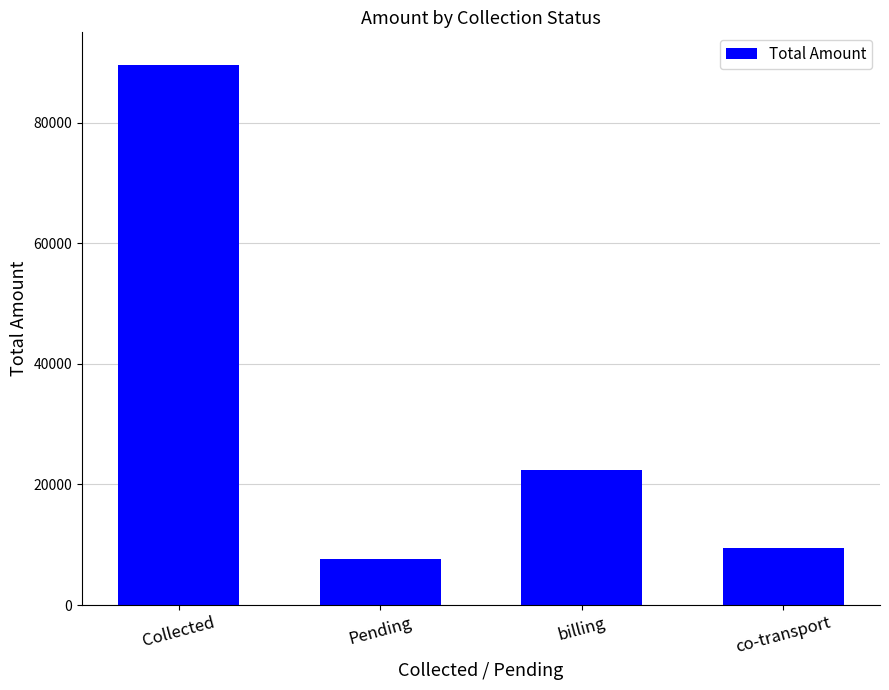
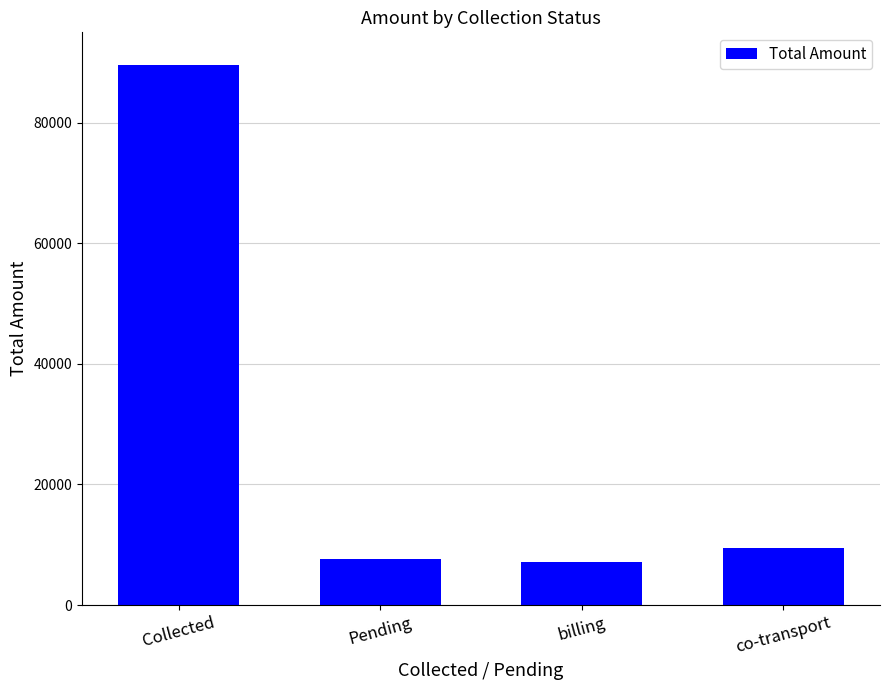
  {
    "Collected": 90000,
    "Pending": 8000,
-   "billing": 22000,
+   "billing": 7000,
    "co-transport": 9000
  }
